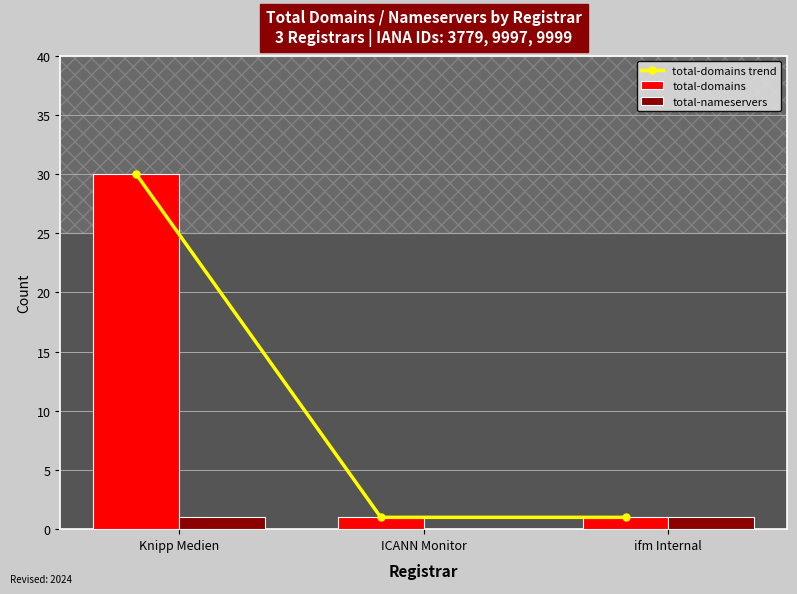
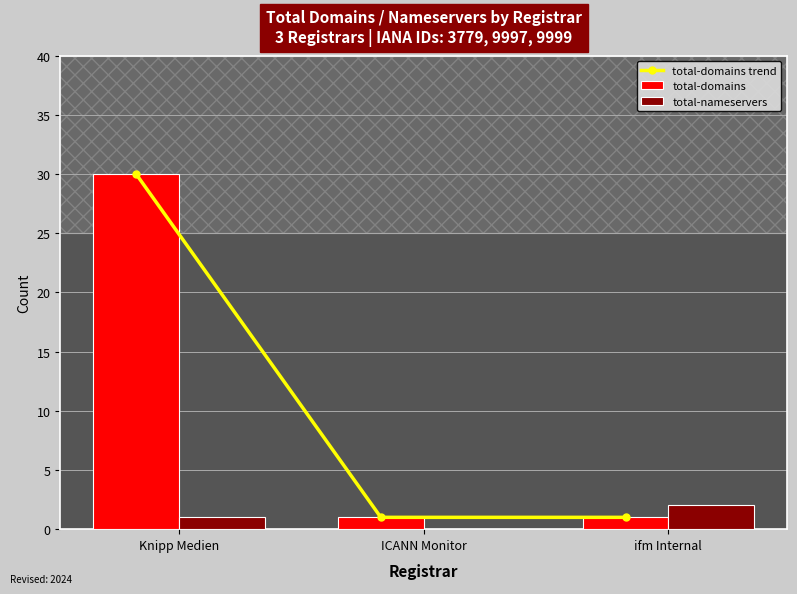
  {
    "total-domains": {
      "Knipp Medien": 30,
      "ICANN Monitor": 1,
      "ifm Internal": 1
    },
    "total-nameservers": {
      "Knipp Medien": 1,
      "ICANN Monitor": 0,
-     "ifm Internal": 1
+     "ifm Internal": 2
    }
  }
